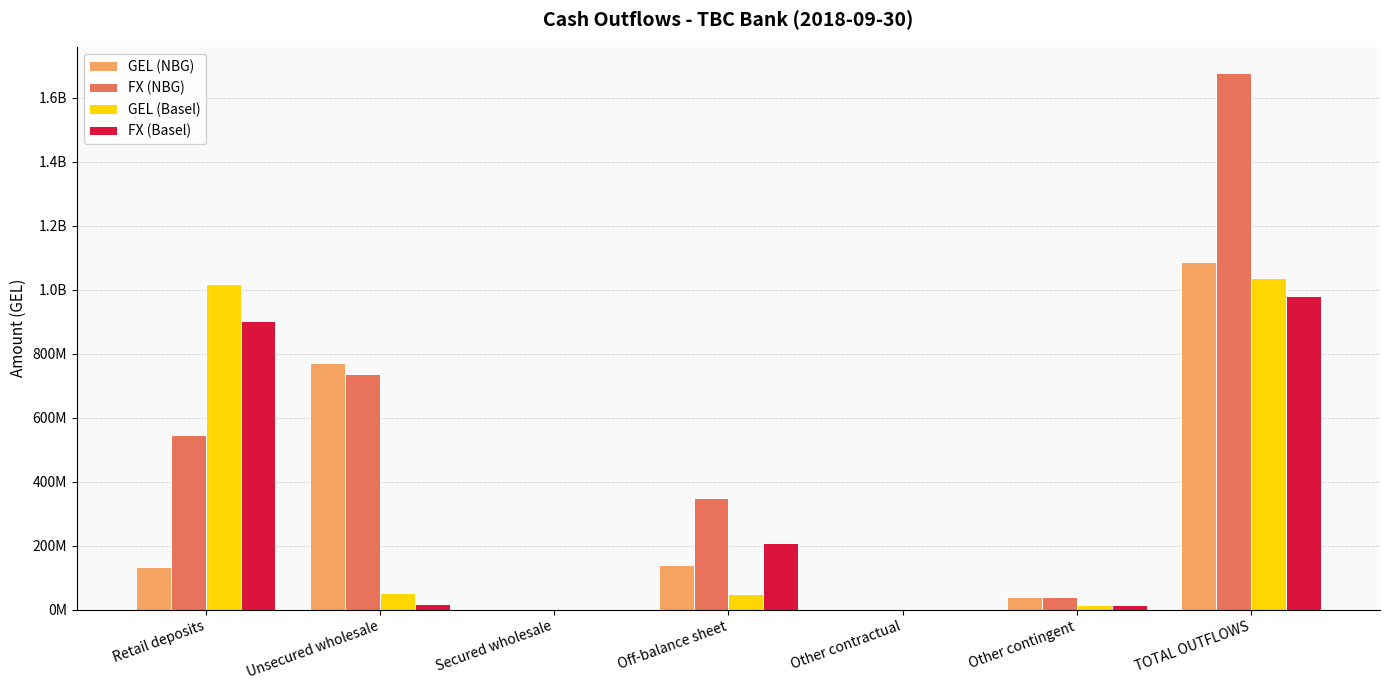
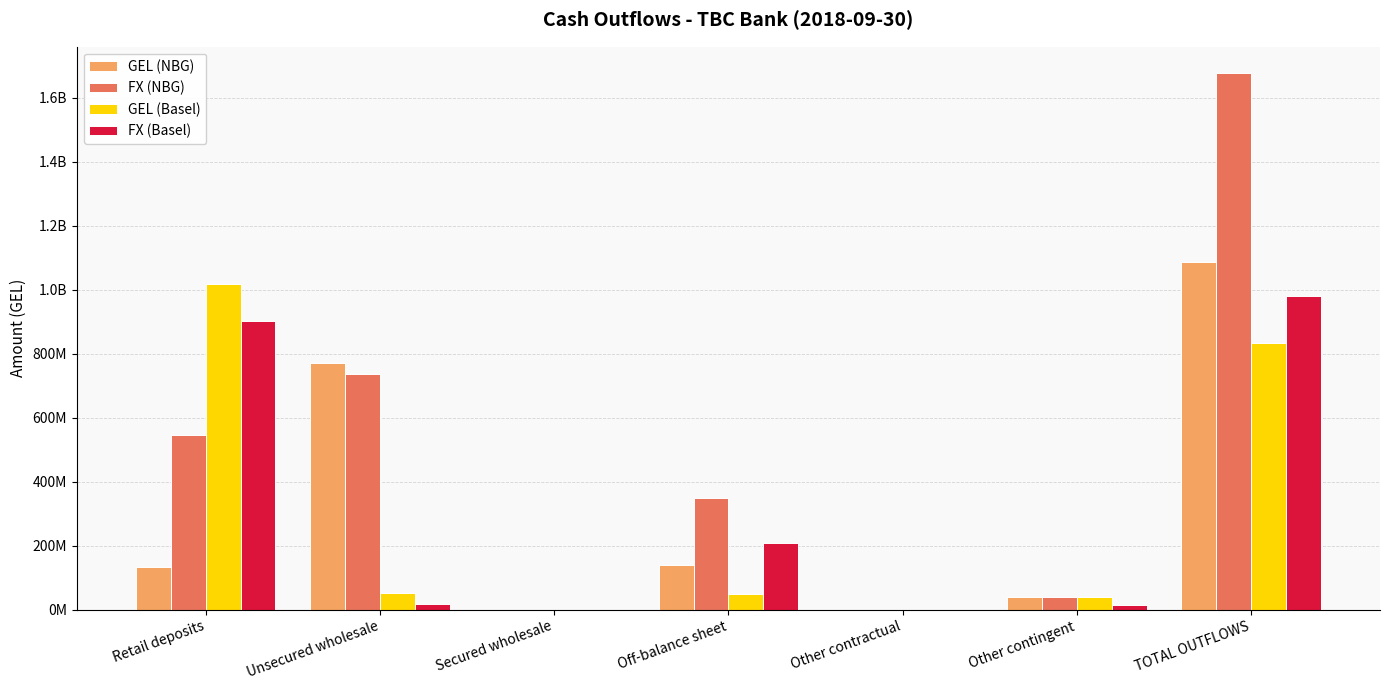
  {
    "GEL (Basel)": {
      "Retail deposits": 1020000000,
      "Unsecured wholesale": 50000000,
      "Secured wholesale": 0,
      "Off-balance sheet": 50000000,
      "Other contractual": 0,
-     "Other contingent": 10000000,
-     "TOTAL OUTFLOWS": 1040000000
+     "Other contingent": 40000000,
+     "TOTAL OUTFLOWS": 830000000
    },
    "FX (Basel)": {
      "Retail deposits": 900000000,
      "Unsecured wholesale": 20000000,
      "Secured wholesale": 0,
      "Off-balance sheet": 210000000,
      "Other contractual": 0,
      "Other contingent": 20000000,
      "TOTAL OUTFLOWS": 980000000
    }
  }
